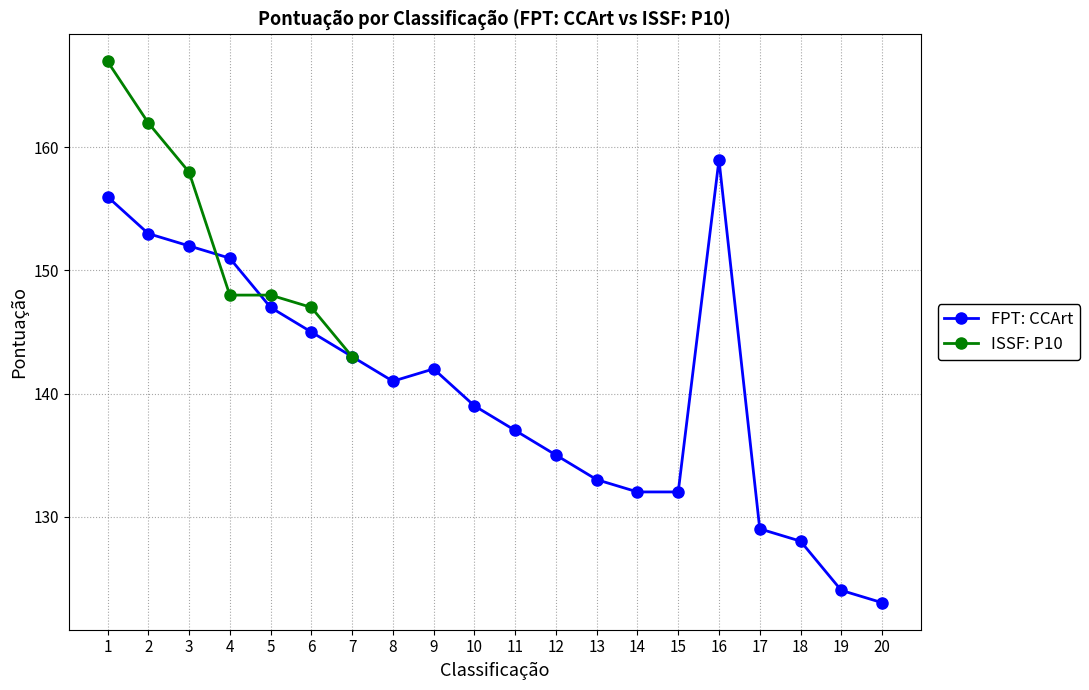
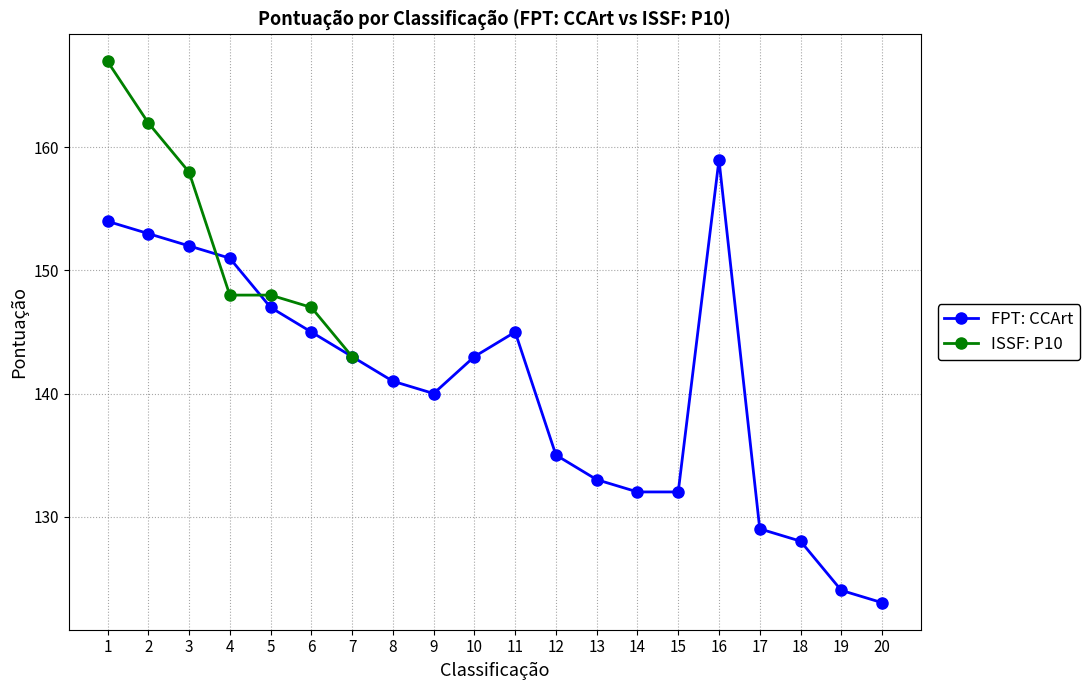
  {
    "FPT: CCArt": {
-     "1": 156,
+     "1": 154,
      "2": 153,
      "3": 152,
      "4": 151,
      "5": 147,
      "6": 145,
      "8": 141,
-     "9": 142,
-     "10": 139,
-     "11": 137,
+     "9": 140,
+     "10": 143,
+     "11": 145,
      "12": 135,
      "13": 133,
      "14": 132,
      "15": 132,
      "16": 159,
      "17": 129,
      "18": 128,
      "19": 124,
      "20": 123
    },
    "ISSF: P10": {
      "1": 167,
      "2": 162,
      "3": 158,
      "4": 148,
      "5": 148,
      "6": 147
    }
  }
